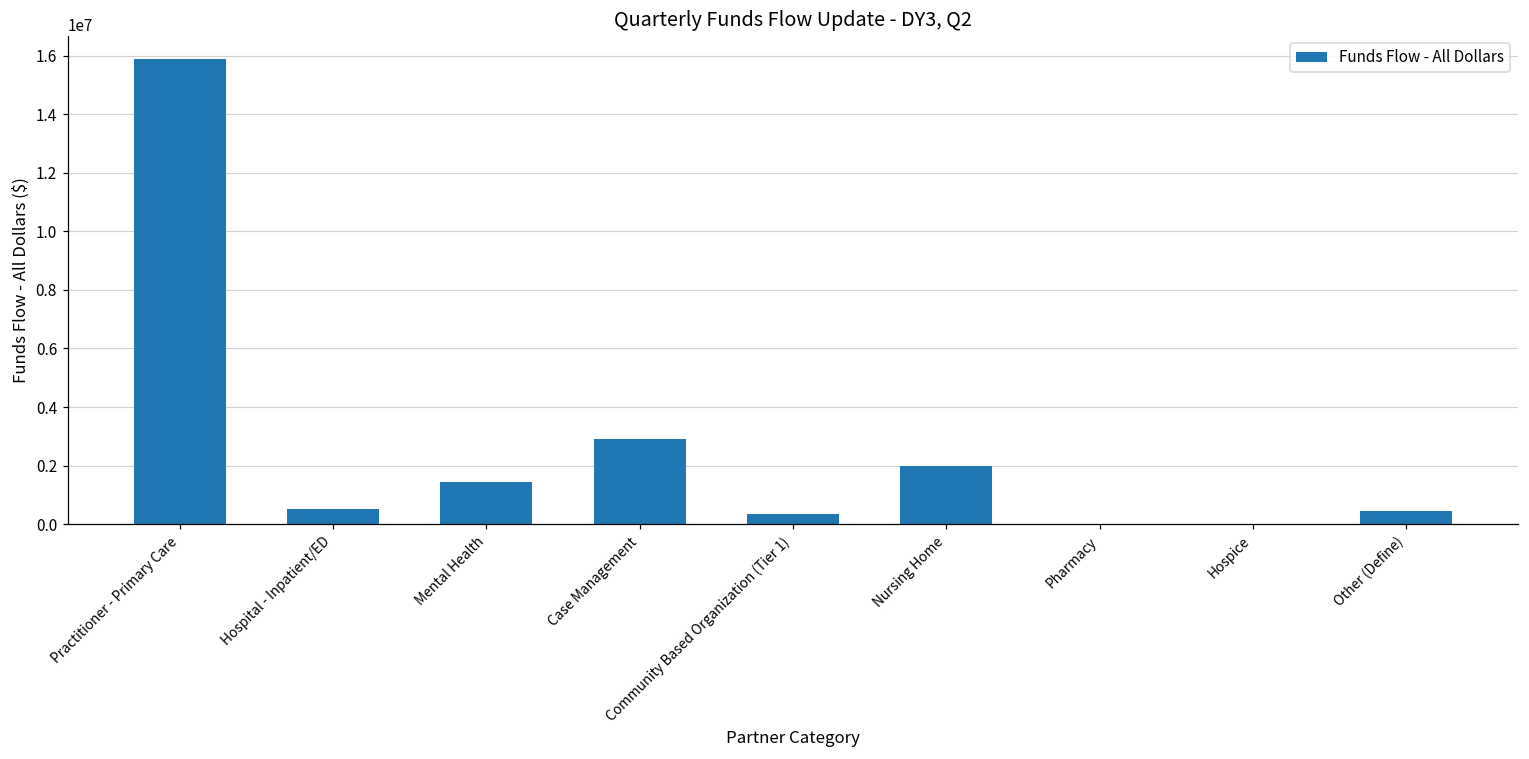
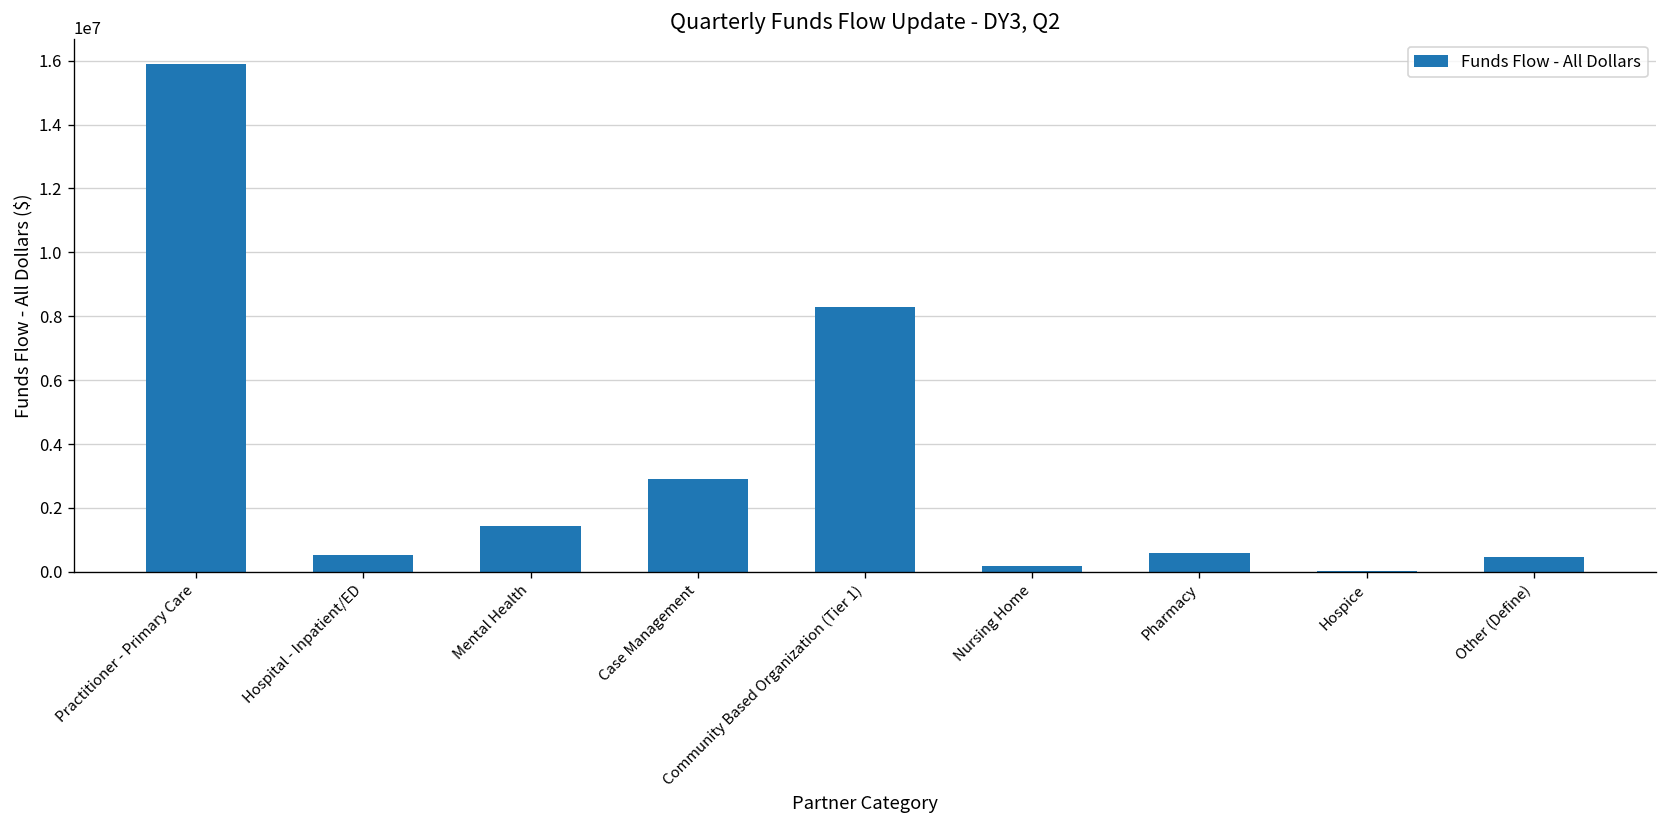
  {
    "Practitioner - Primary Care": 15900000,
    "Hospital - Inpatient/ED": 500000,
    "Mental Health": 1400000,
    "Case Management": 2900000,
-   "Community Based Organization (Tier 1)": 400000,
-   "Nursing Home": 2000000,
-   "Pharmacy": 0,
+   "Community Based Organization (Tier 1)": 8300000,
+   "Nursing Home": 200000,
+   "Pharmacy": 600000,
    "Other (Define)": 500000
  }
